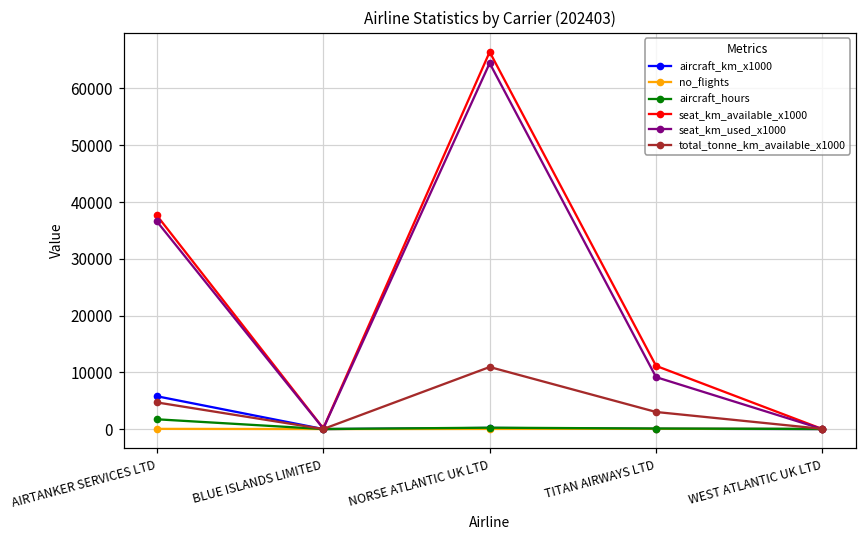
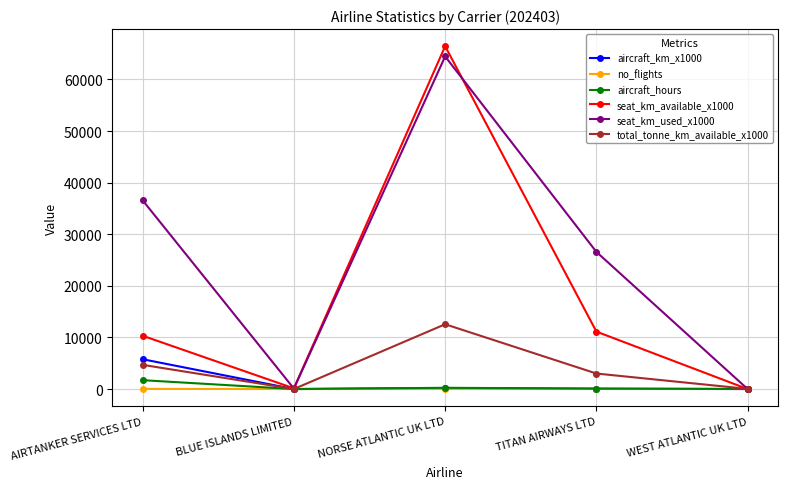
  {
    "aircraft_km_x1000": {
      "AIRTANKER SERVICES LTD": 6000
    },
    "no_flights": {
      "AIRTANKER SERVICES LTD": 0
    },
    "aircraft_hours": {
      "AIRTANKER SERVICES LTD": 2000
    },
    "seat_km_available_x1000": {
-     "AIRTANKER SERVICES LTD": 38000,
+     "AIRTANKER SERVICES LTD": 10000,
      "NORSE ATLANTIC UK LTD": 66000,
      "TITAN AIRWAYS LTD": 11000
    },
    "seat_km_used_x1000": {
      "AIRTANKER SERVICES LTD": 37000,
      "NORSE ATLANTIC UK LTD": 64000,
-     "TITAN AIRWAYS LTD": 9000
+     "TITAN AIRWAYS LTD": 27000
    },
    "total_tonne_km_available_x1000": {
      "AIRTANKER SERVICES LTD": 5000,
-     "NORSE ATLANTIC UK LTD": 11000,
+     "NORSE ATLANTIC UK LTD": 13000,
      "TITAN AIRWAYS LTD": 3000
    }
  }
